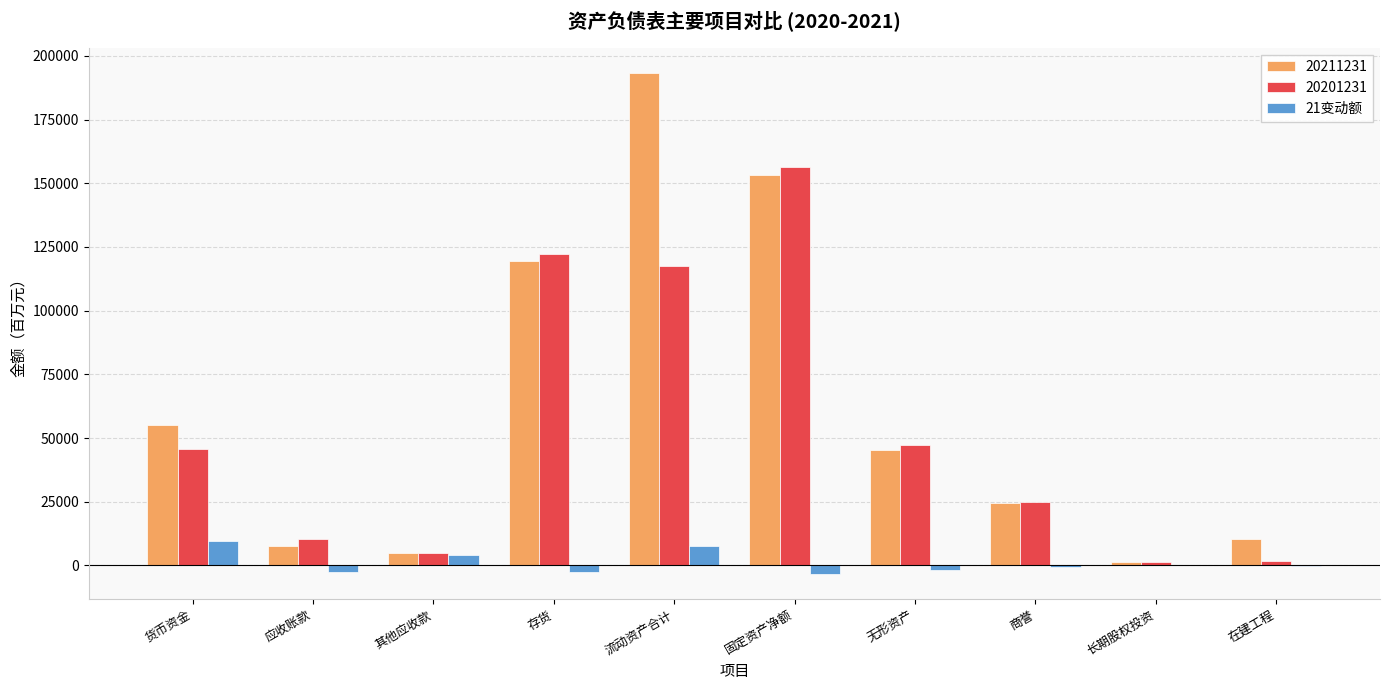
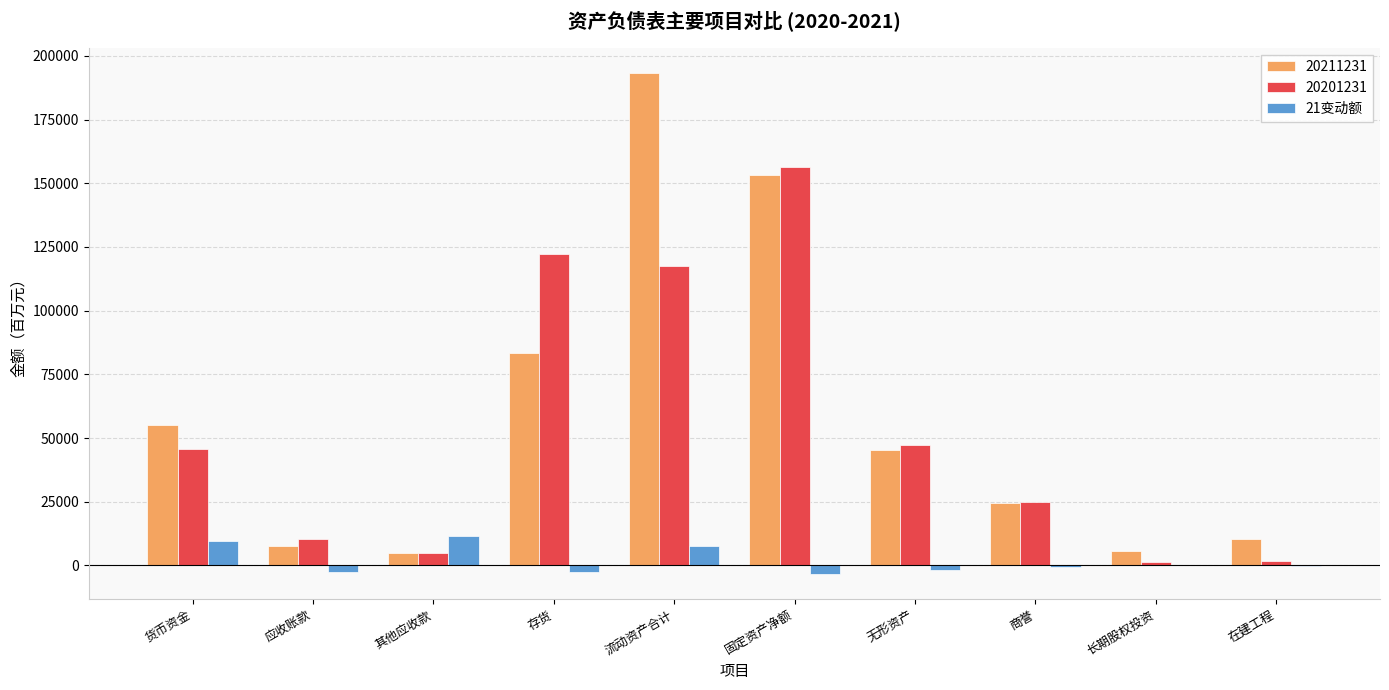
  {
    "20211231": {
      "货币资金": 55000,
      "应收账款": 8000,
      "其他应收款": 5000,
-     "存货": 119000,
+     "存货": 84000,
      "流动资产合计": 193000,
      "固定资产净额": 153000,
      "无形资产": 45000,
      "商誉": 25000,
-     "长期股权投资": 2000,
+     "长期股权投资": 6000,
      "在建工程": 10000
    },
    "20201231": {
      "货币资金": 46000,
      "应收账款": 10000,
      "其他应收款": 5000,
      "存货": 122000,
      "流动资产合计": 117000,
      "固定资产净额": 156000,
      "无形资产": 47000,
      "商誉": 25000,
      "长期股权投资": 2000,
      "在建工程": 2000
    },
    "21变动额": {
      "货币资金": 10000,
      "应收账款": -3000,
-     "其他应收款": 4000,
+     "其他应收款": 12000,
      "存货": -3000,
      "流动资产合计": 8000,
      "固定资产净额": -3000,
      "无形资产": -2000,
      "长期股权投资": 0
    }
  }
